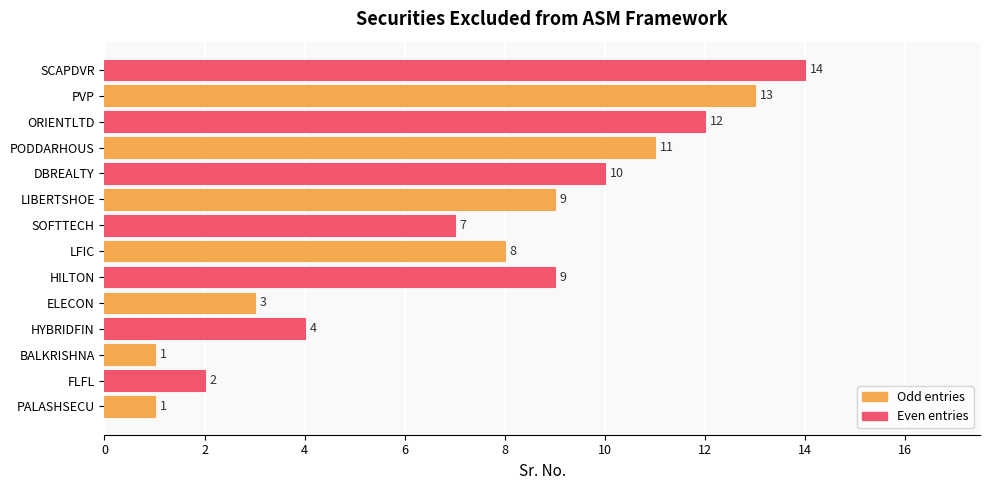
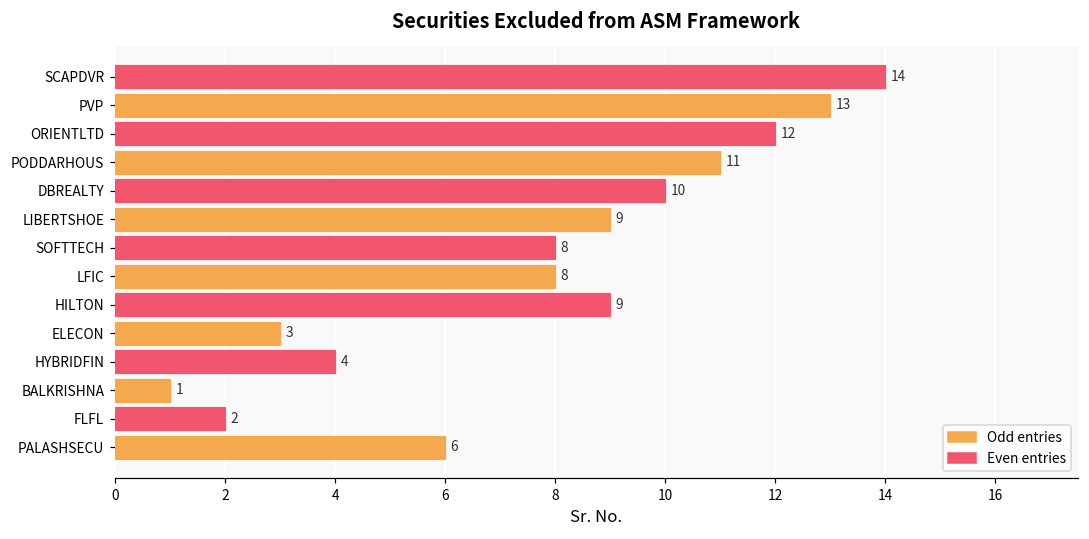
  {
    "SCAPDVR": 14,
    "PVP": 13,
    "ORIENTLTD": 12,
    "PODDARHOUS": 11,
    "DBREALTY": 10,
    "LIBERTSHOE": 9,
-   "SOFTTECH": 7,
+   "SOFTTECH": 8,
    "LFIC": 8,
    "HILTON": 9,
    "ELECON": 3,
    "HYBRIDFIN": 4,
    "BALKRISHNA": 1,
    "FLFL": 2,
-   "PALASHSECU": 1
+   "PALASHSECU": 6
  }
